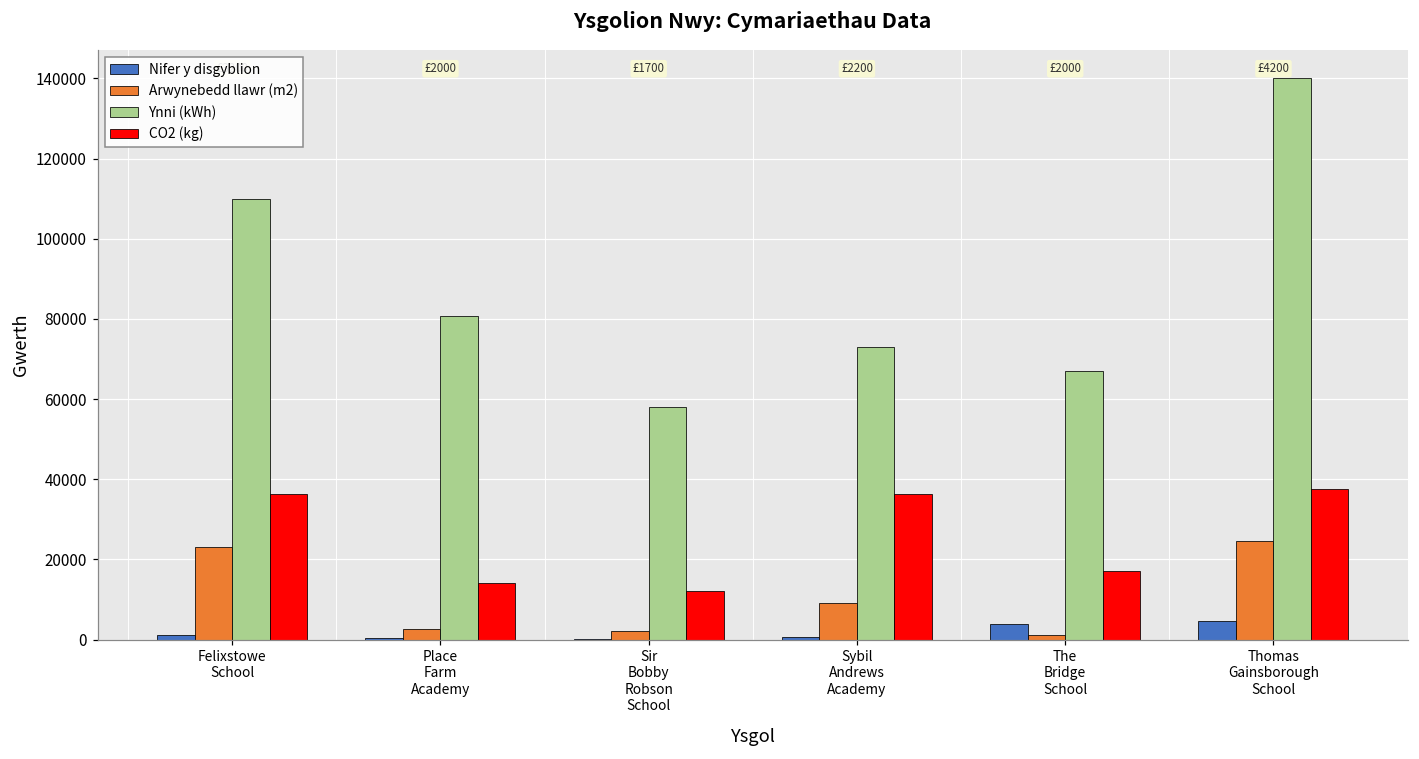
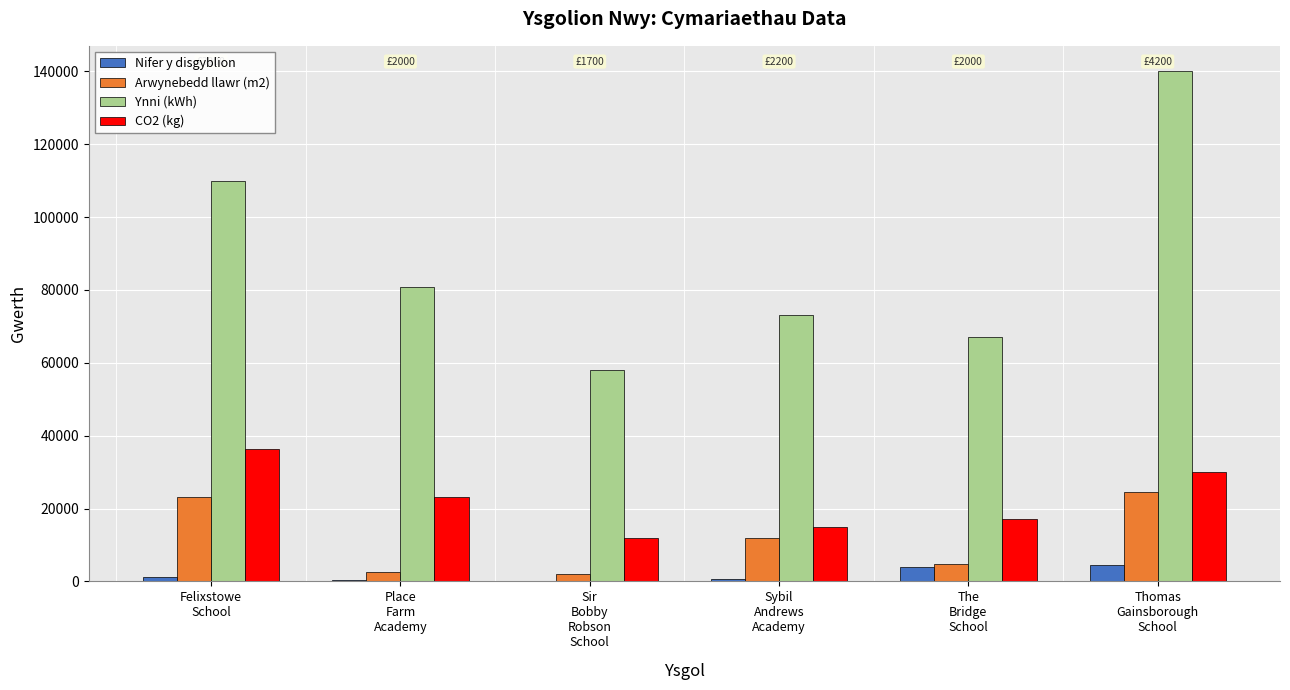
  {
    "Nifer y disgyblion": {
      "Felixstowe School": 1000,
      "The Bridge School": 4000,
      "Thomas Gainsborough School": 5000
    },
    "Arwynebedd llawr (m2)": {
      "Felixstowe School": 23000,
      "Place Farm Academy": 3000,
      "Sir Bobby Robson School": 2000,
-     "Sybil Andrews Academy": 9000,
-     "The Bridge School": 1000,
+     "Sybil Andrews Academy": 12000,
+     "The Bridge School": 5000,
      "Thomas Gainsborough School": 24000
    },
    "Ynni (kWh)": {
      "Felixstowe School": 110000,
      "Place Farm Academy": 81000,
      "Sir Bobby Robson School": 58000,
      "Sybil Andrews Academy": 73000,
      "The Bridge School": 67000
    },
    "CO2 (kg)": {
      "Felixstowe School": 36000,
-     "Place Farm Academy": 14000,
+     "Place Farm Academy": 23000,
      "Sir Bobby Robson School": 12000,
-     "Sybil Andrews Academy": 36000,
+     "Sybil Andrews Academy": 15000,
      "The Bridge School": 17000,
-     "Thomas Gainsborough School": 38000
+     "Thomas Gainsborough School": 30000
    }
  }
